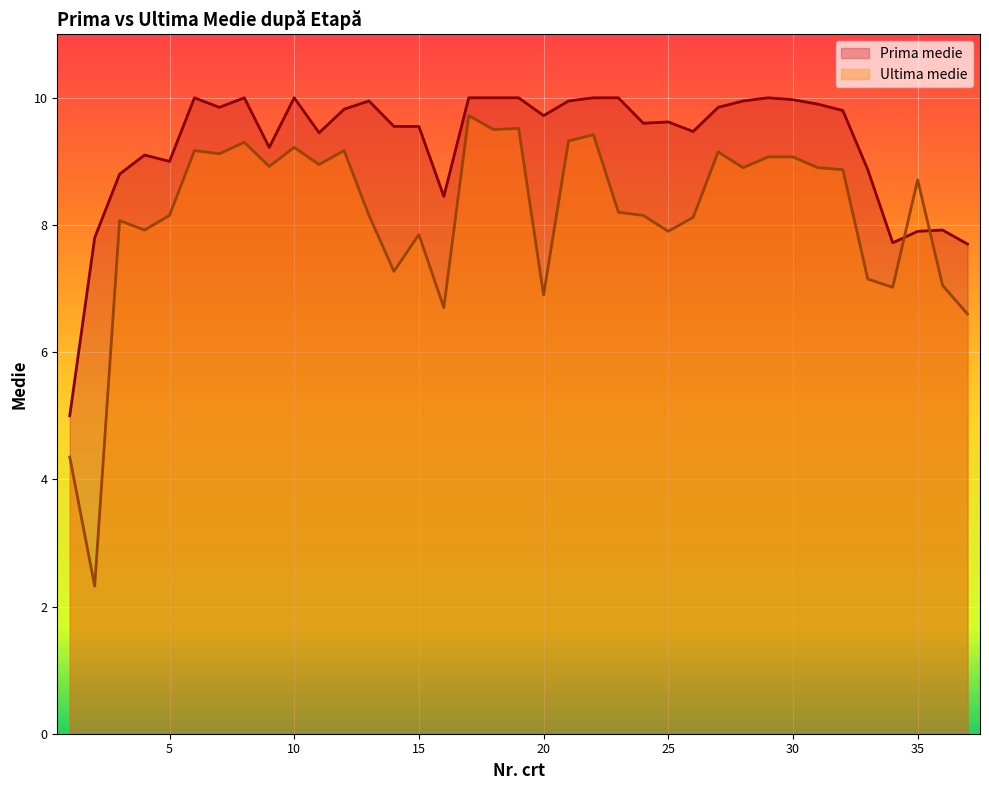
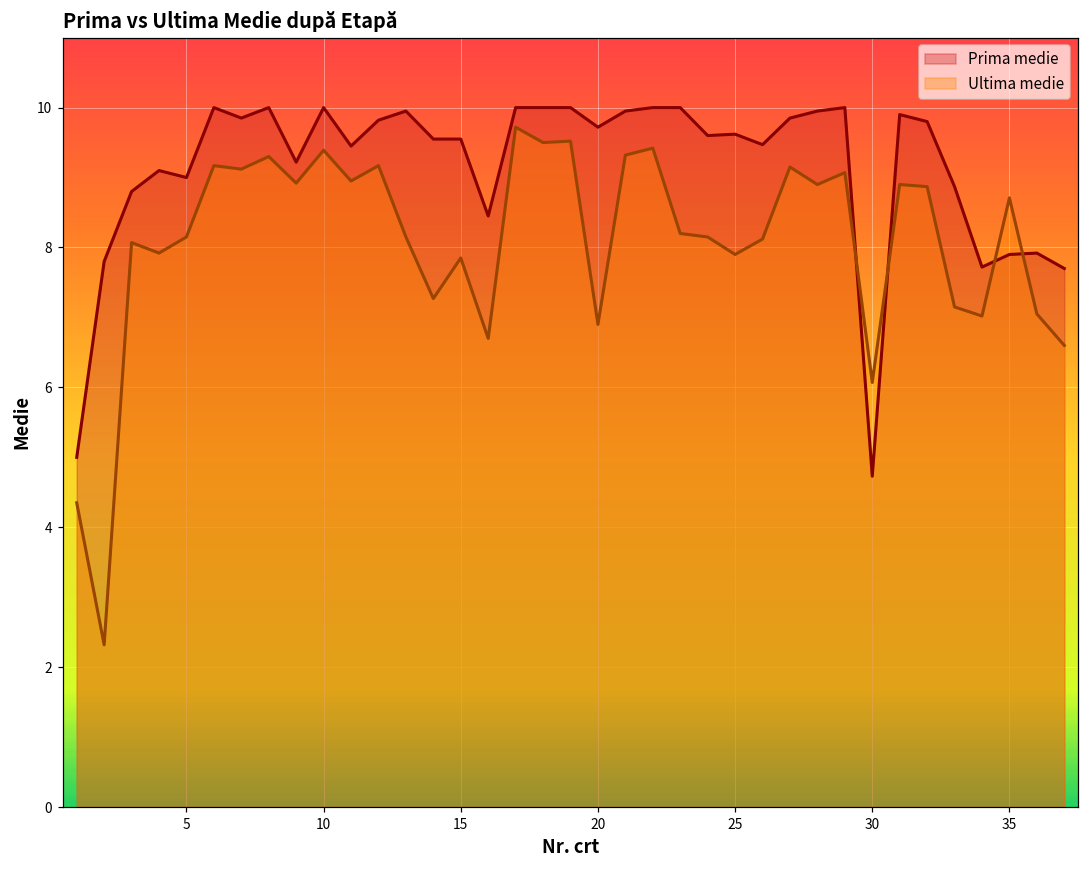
  {
    "Prima medie": {
      "5": 9.0,
      "10": 10.0,
      "15": 9.6,
      "20": 9.7,
      "25": 9.6,
-     "30": 10.0,
+     "30": 4.7,
      "35": 7.9
    },
    "Ultima medie": {
      "5": 8.2,
-     "10": 9.2,
+     "10": 9.4,
      "15": 7.9,
      "20": 6.9,
      "25": 7.9,
-     "30": 9.1,
+     "30": 6.1,
      "35": 8.7
    }
  }
